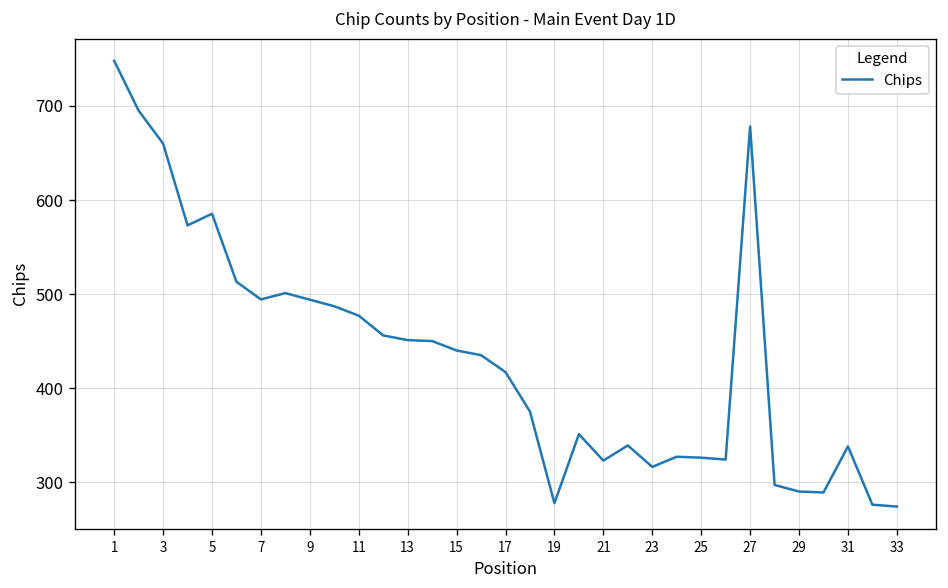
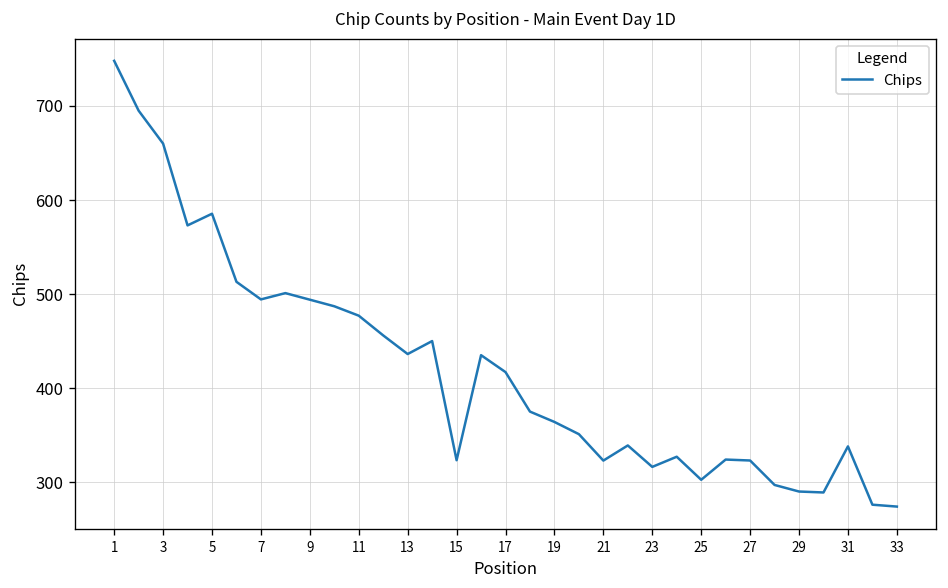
  {
    "1": 750,
    "3": 660,
    "5": 590,
    "7": 490,
    "9": 490,
    "11": 480,
-   "13": 450,
-   "15": 440,
+   "13": 440,
+   "15": 320,
    "17": 420,
-   "19": 280,
+   "19": 360,
    "21": 320,
    "23": 320,
-   "25": 330,
-   "27": 680,
+   "25": 300,
+   "27": 320,
    "29": 290,
    "31": 340,
    "33": 270
  }
